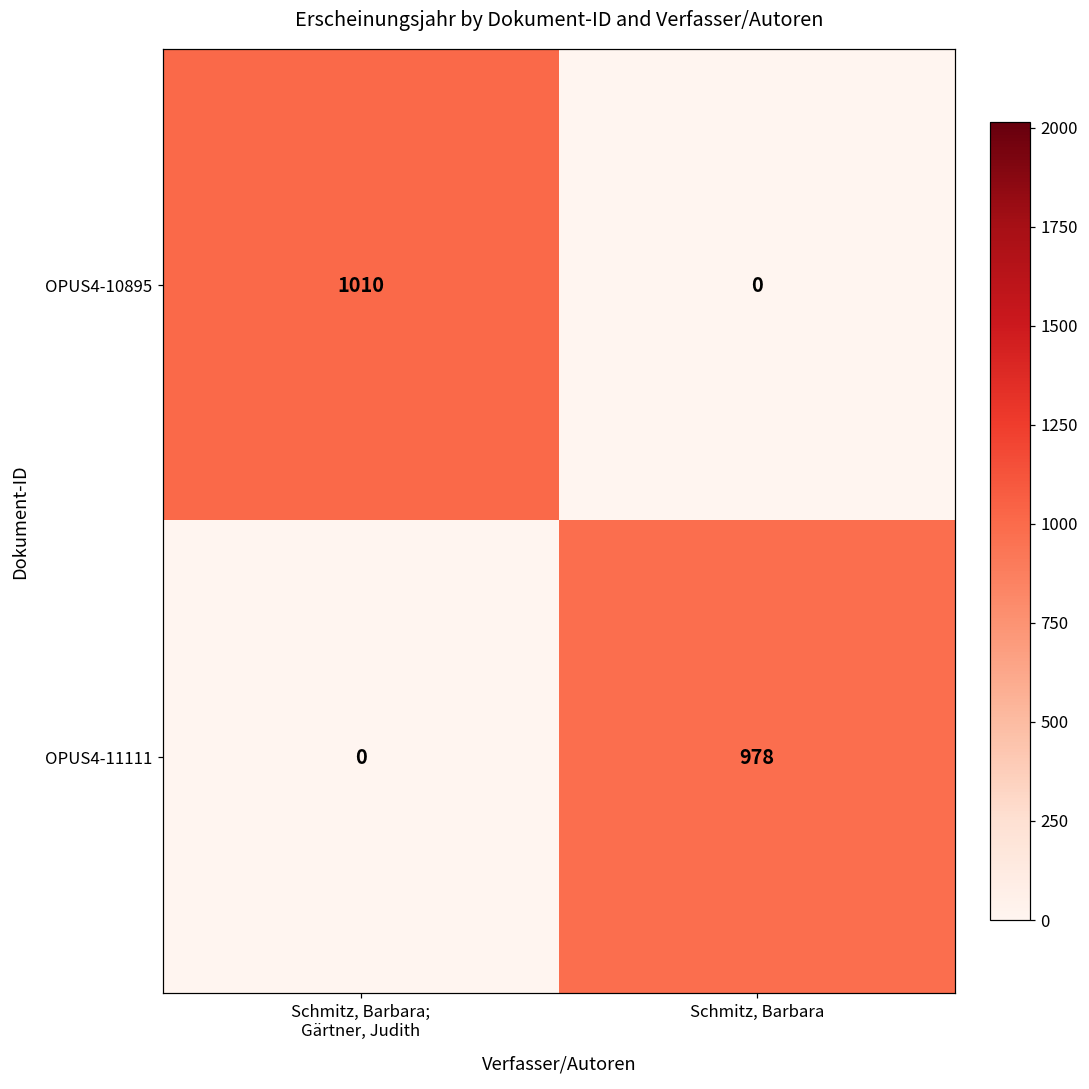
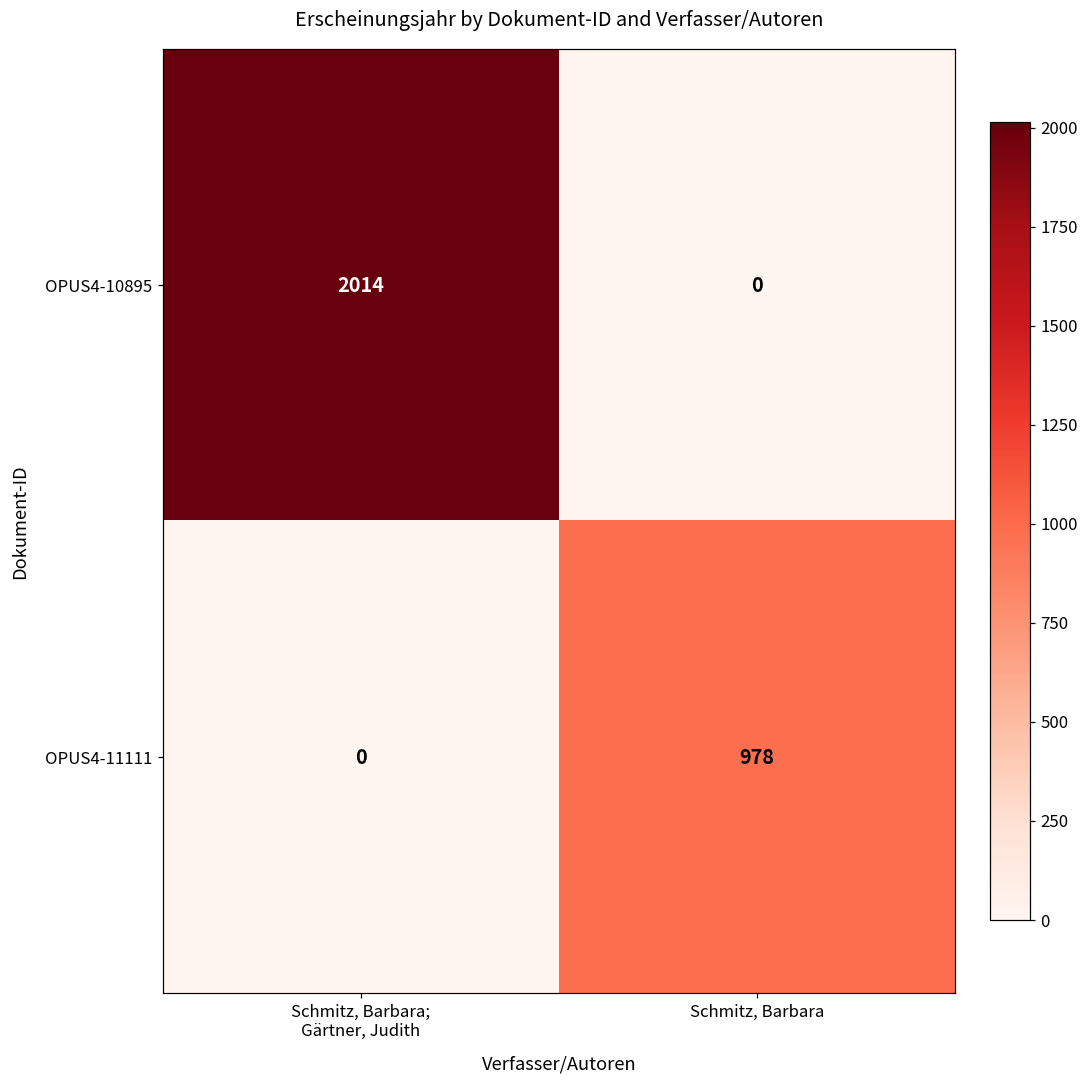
  {
    "OPUS4-10895": {
-     "Schmitz, Barbara; Gärtner, Judith": 1010,
+     "Schmitz, Barbara; Gärtner, Judith": 2014,
      "Schmitz, Barbara": 0
    },
    "OPUS4-11111": {
      "Schmitz, Barbara; Gärtner, Judith": 0,
      "Schmitz, Barbara": 978
    }
  }
